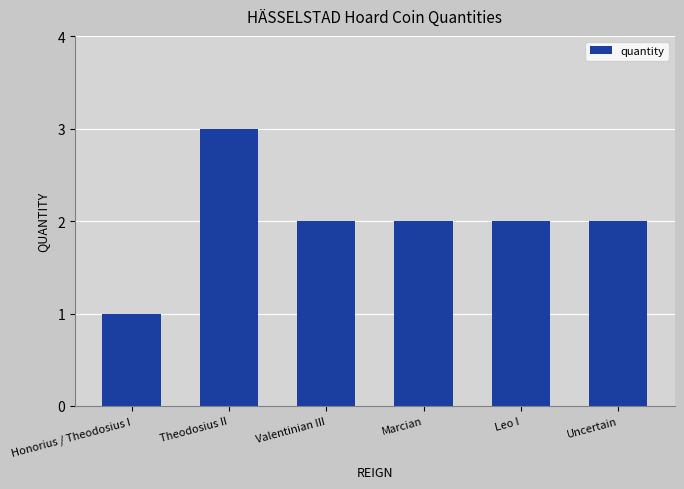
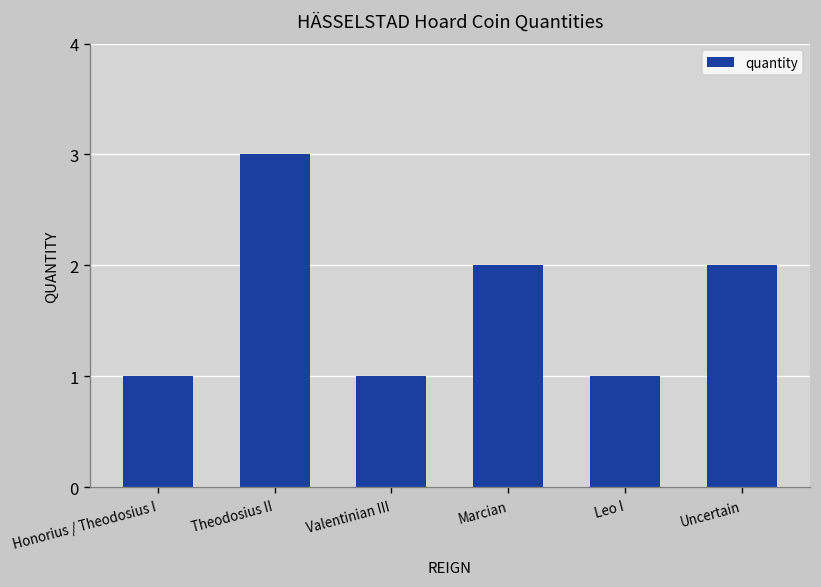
  {
    "Honorius / Theodosius I": 1,
    "Theodosius II": 3,
-   "Valentinian III": 2,
+   "Valentinian III": 1,
    "Marcian": 2,
-   "Leo I": 2,
+   "Leo I": 1,
    "Uncertain": 2
  }
